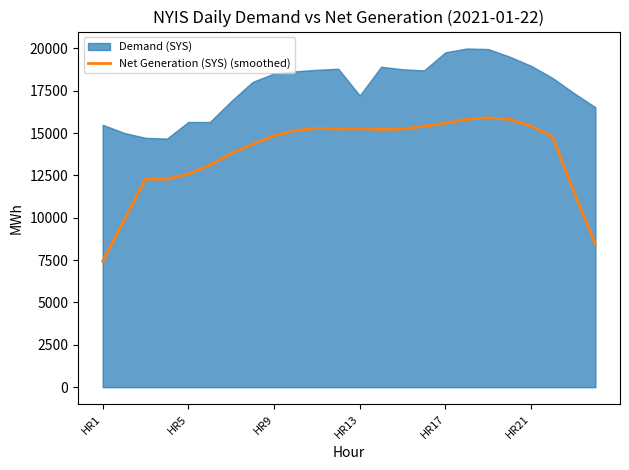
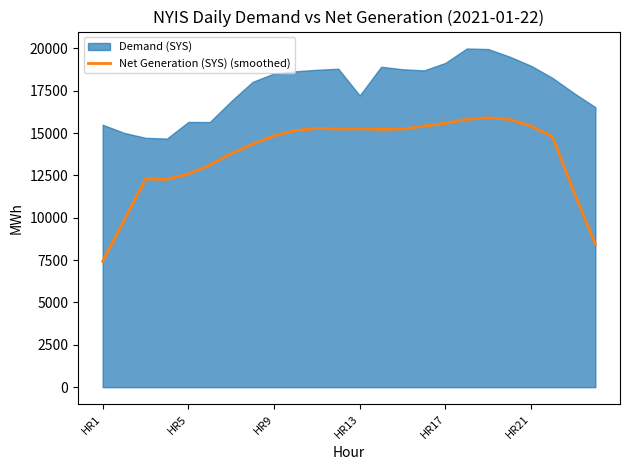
  {
    "Net Generation (SYS) (smoothed)": {
      "HR1": 7400,
      "HR5": 12600,
      "HR9": 14800,
      "HR13": 15300,
      "HR17": 15600,
      "HR21": 15400
    },
    "Demand (SYS)": {
      "HR1": 15500,
      "HR5": 15700,
      "HR9": 18500,
      "HR13": 17200,
-     "HR17": 19800,
+     "HR17": 19100,
      "HR21": 19000
    }
  }
